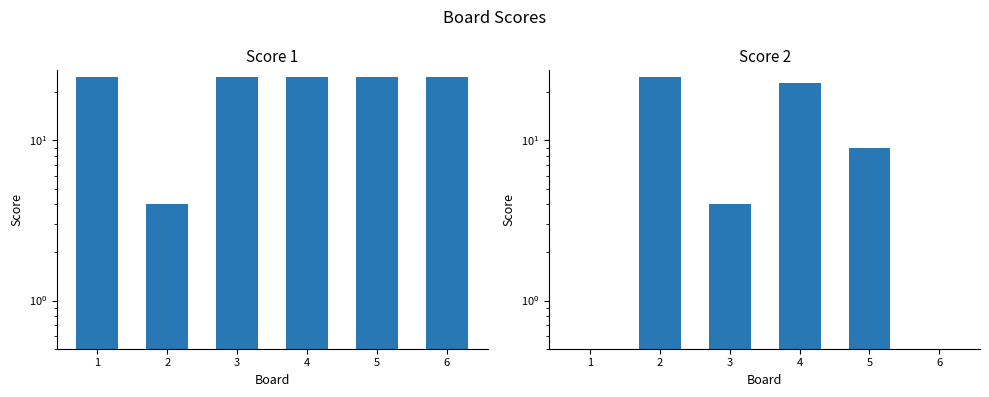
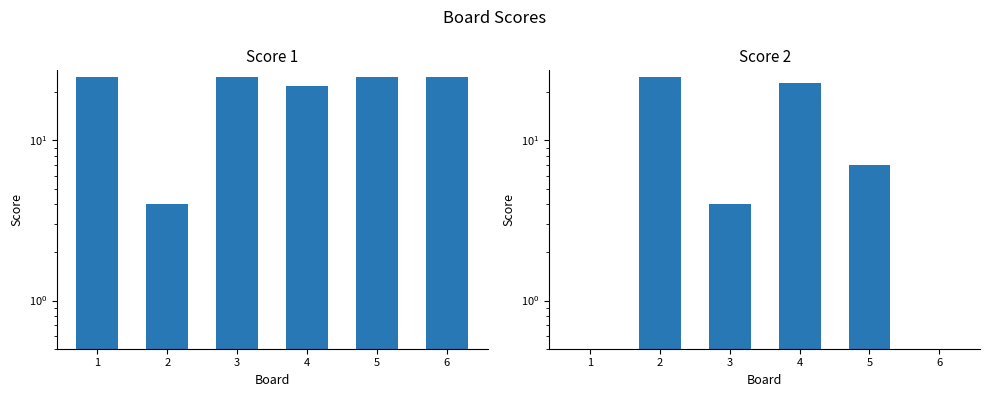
  {
    "Score 1": {
      "1": 25,
      "2": 4,
      "3": 25,
-     "4": 25,
+     "4": 22,
      "5": 25,
      "6": 25
    },
    "Score 2": {
      "2": 25,
      "3": 4,
      "4": 23,
-     "5": 9
+     "5": 7
    }
  }
